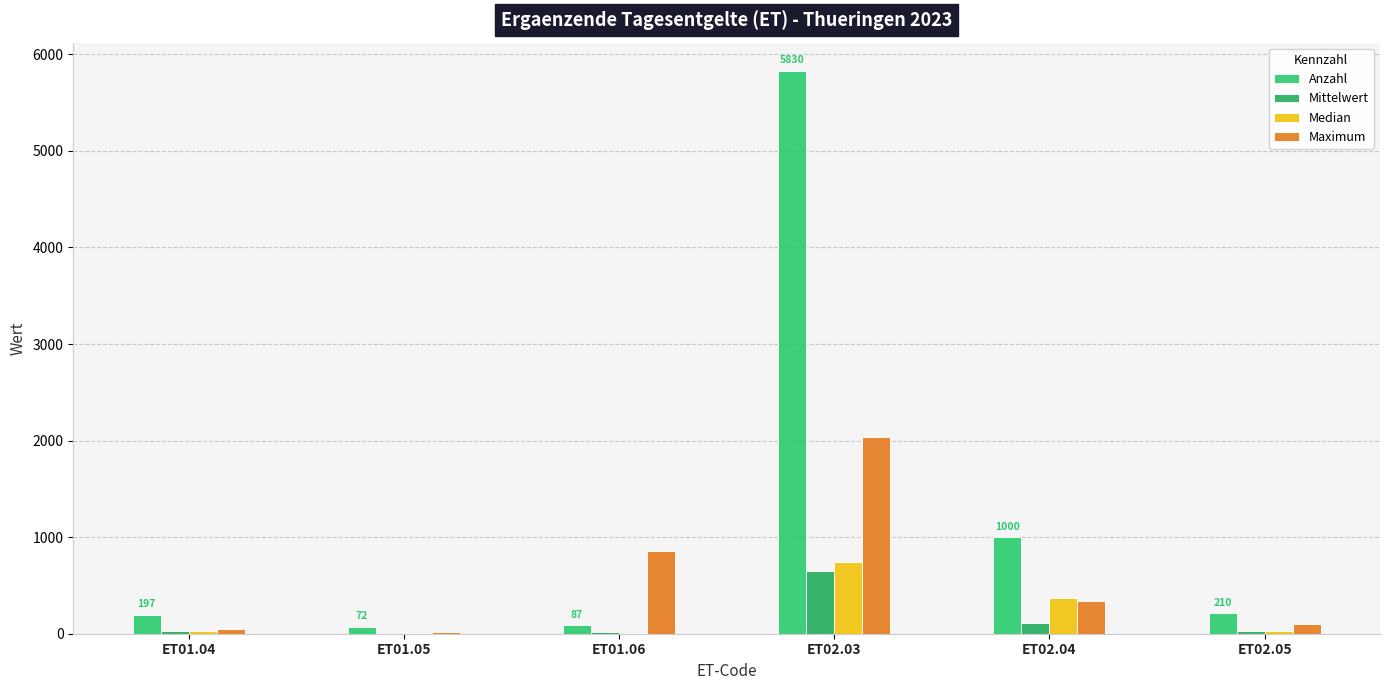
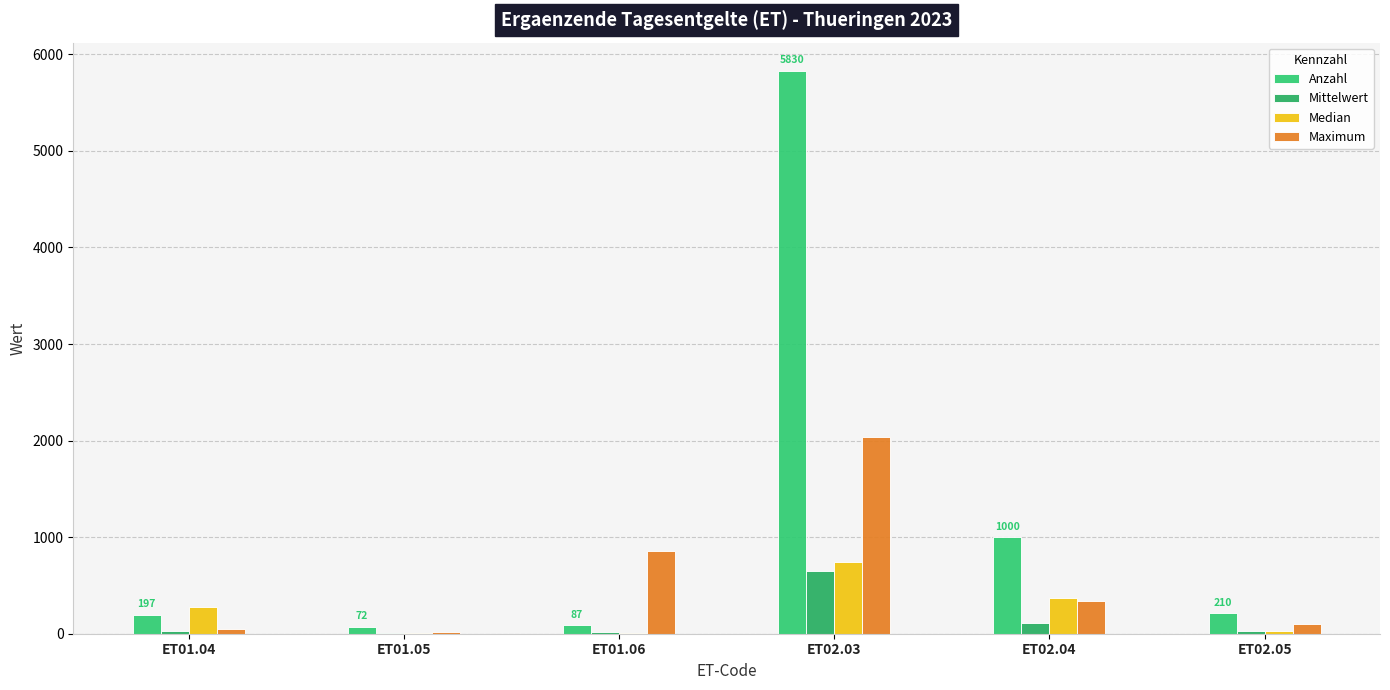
  {
    "Median": {
-     "ET01.04": 0,
+     "ET01.04": 300,
      "ET02.03": 700,
      "ET02.04": 400,
      "ET02.05": 0
    },
    "Maximum": {
      "ET01.04": 0,
      "ET01.06": 900,
      "ET02.03": 2000,
      "ET02.04": 300,
      "ET02.05": 100
    }
  }
